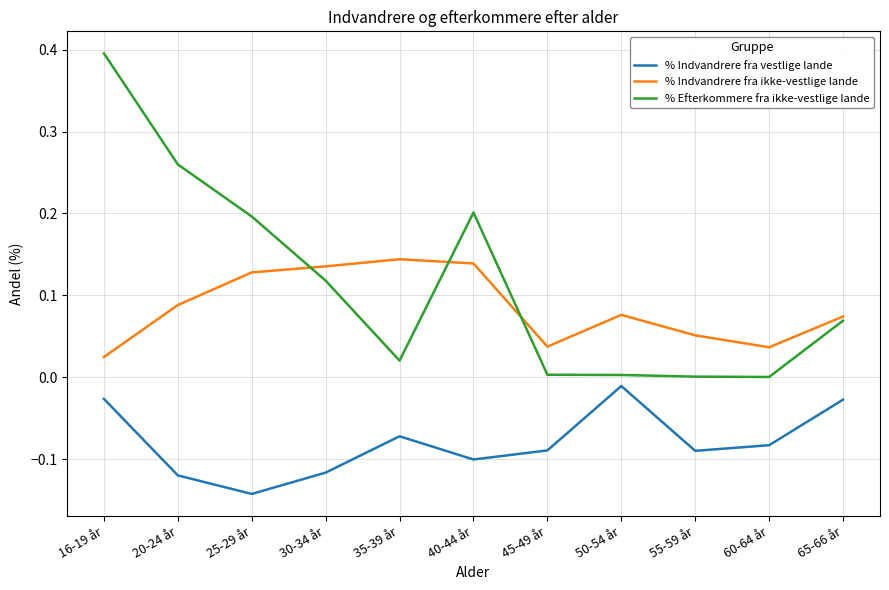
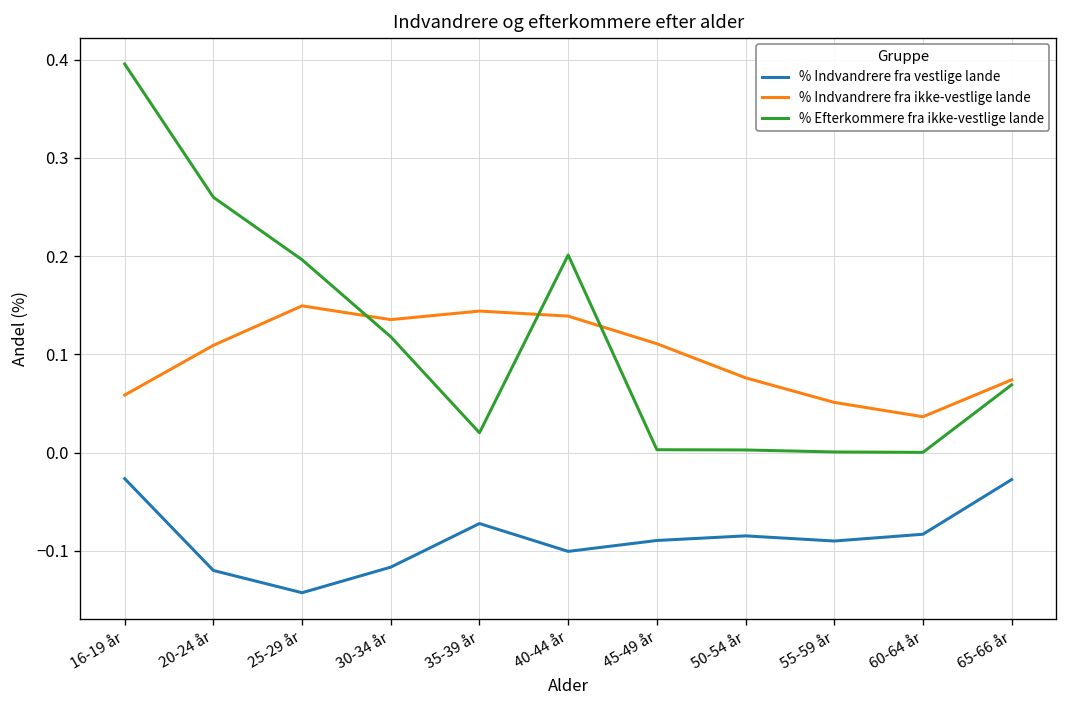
  {
    "% Indvandrere fra vestlige lande": {
      "16-19 år": -0.03,
      "20-24 år": -0.12,
      "25-29 år": -0.14,
      "30-34 år": -0.12,
      "35-39 år": -0.07,
      "40-44 år": -0.10,
      "45-49 år": -0.09,
-     "50-54 år": -0.01,
+     "50-54 år": -0.08,
      "55-59 år": -0.09,
      "60-64 år": -0.08,
      "65-66 år": -0.03
    },
    "% Indvandrere fra ikke-vestlige lande": {
-     "16-19 år": 0.02,
-     "20-24 år": 0.09,
-     "25-29 år": 0.13,
+     "16-19 år": 0.06,
+     "20-24 år": 0.11,
+     "25-29 år": 0.15,
      "30-34 år": 0.14,
      "35-39 år": 0.14,
      "40-44 år": 0.14,
-     "45-49 år": 0.04,
+     "45-49 år": 0.11,
      "50-54 år": 0.08,
      "55-59 år": 0.05,
      "60-64 år": 0.04,
      "65-66 år": 0.07
    },
    "% Efterkommere fra ikke-vestlige lande": {
      "16-19 år": 0.40,
      "20-24 år": 0.26,
      "25-29 år": 0.20,
      "30-34 år": 0.12,
      "35-39 år": 0.02,
      "40-44 år": 0.20,
      "45-49 år": 0.00,
      "50-54 år": 0.00,
      "55-59 år": 0.00,
      "60-64 år": 0.00,
      "65-66 år": 0.07
    }
  }
